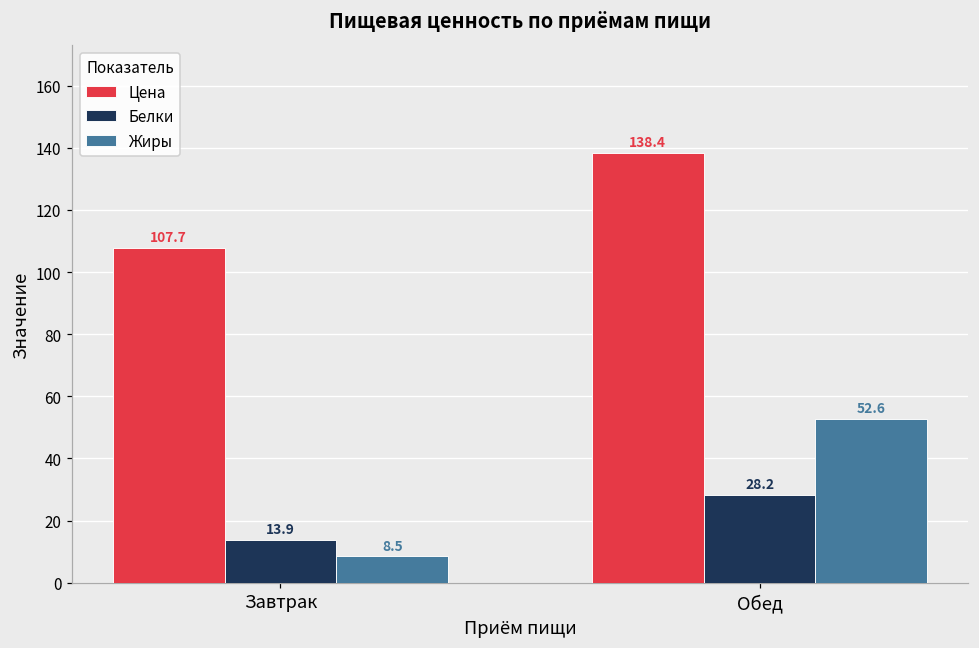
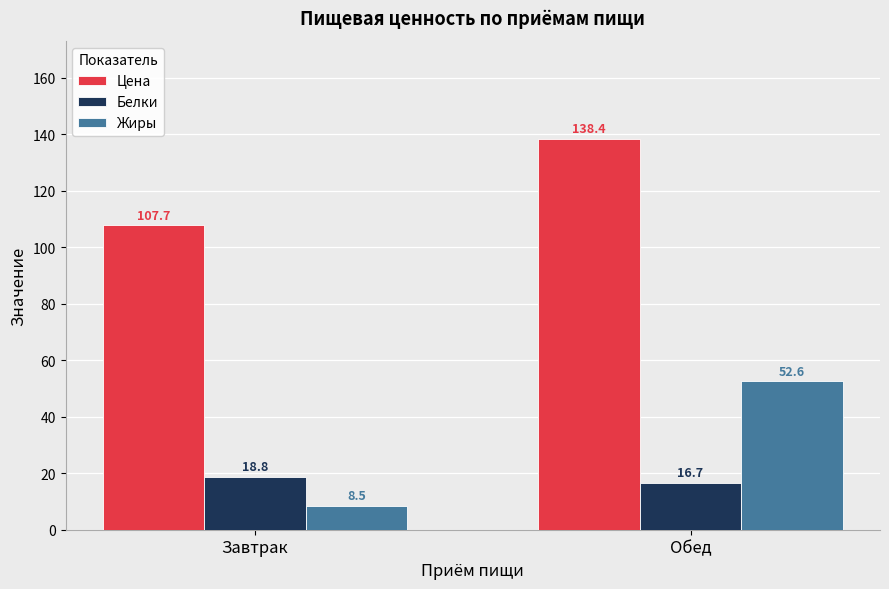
  {
    "Цена": {
      "Завтрак": 107.7,
      "Обед": 138.4
    },
    "Белки": {
-     "Завтрак": 13.9,
-     "Обед": 28.2
+     "Завтрак": 18.8,
+     "Обед": 16.7
    },
    "Жиры": {
      "Завтрак": 8.5,
      "Обед": 52.6
    }
  }
